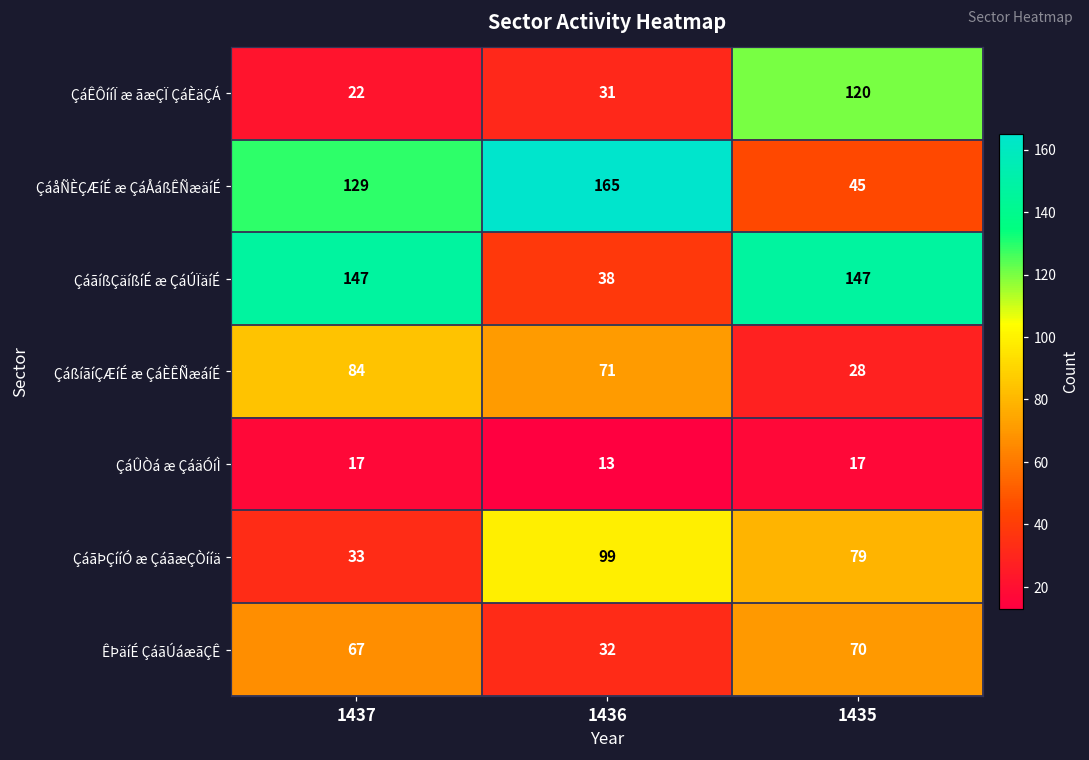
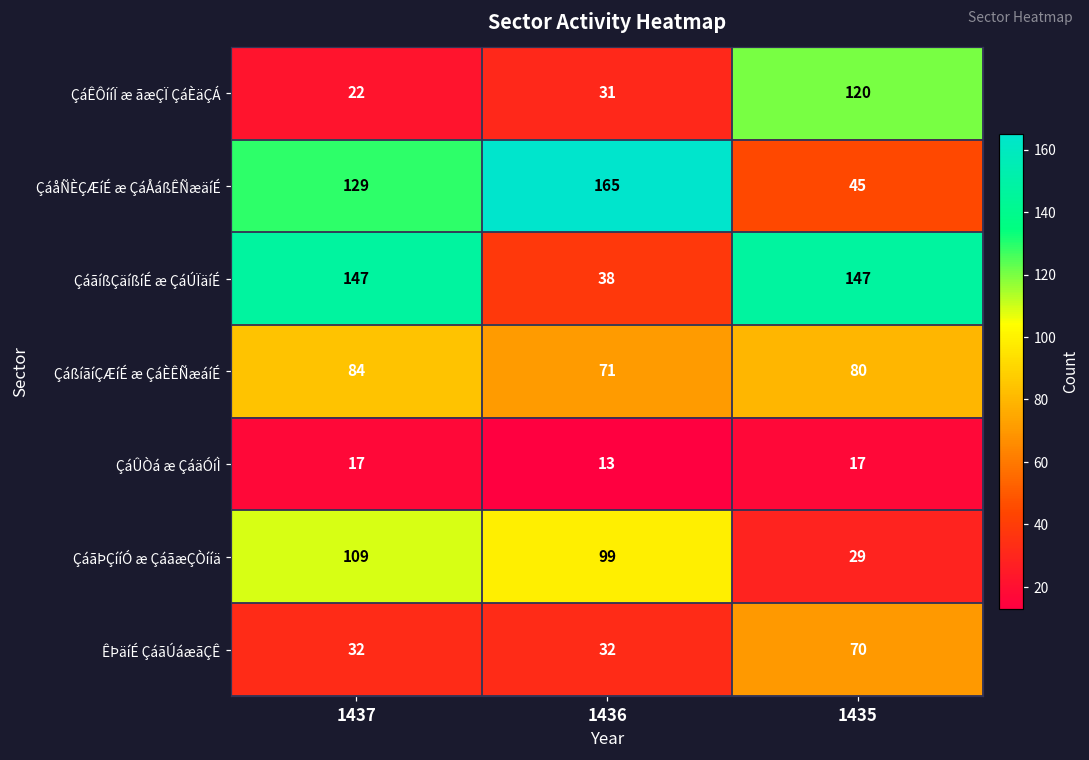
  {
    "ÇáÊÔííÏ æ ãæÇÏ ÇáÈäÇÁ": {
      "1437": 22,
      "1436": 31,
      "1435": 120
    },
    "ÇáåÑÈÇÆíÉ æ ÇáÅáßÊÑæäíÉ": {
      "1437": 129,
      "1436": 165,
      "1435": 45
    },
    "ÇáãíßÇäíßíÉ æ ÇáÚÏäíÉ": {
      "1437": 147,
      "1436": 38,
      "1435": 147
    },
    "ÇáßíãíÇÆíÉ æ ÇáÈÊÑæáíÉ": {
      "1437": 84,
      "1436": 71,
-     "1435": 28
+     "1435": 80
    },
    "ÇáÛÒá æ ÇáäÓíÌ": {
      "1437": 17,
      "1436": 13,
      "1435": 17
    },
    "ÇáãÞÇííÓ æ ÇáãæÇÒííä": {
-     "1437": 33,
+     "1437": 109,
      "1436": 99,
-     "1435": 79
+     "1435": 29
    },
    "ÊÞäíÉ ÇáãÚáæãÇÊ": {
-     "1437": 67,
+     "1437": 32,
      "1436": 32,
      "1435": 70
    }
  }
